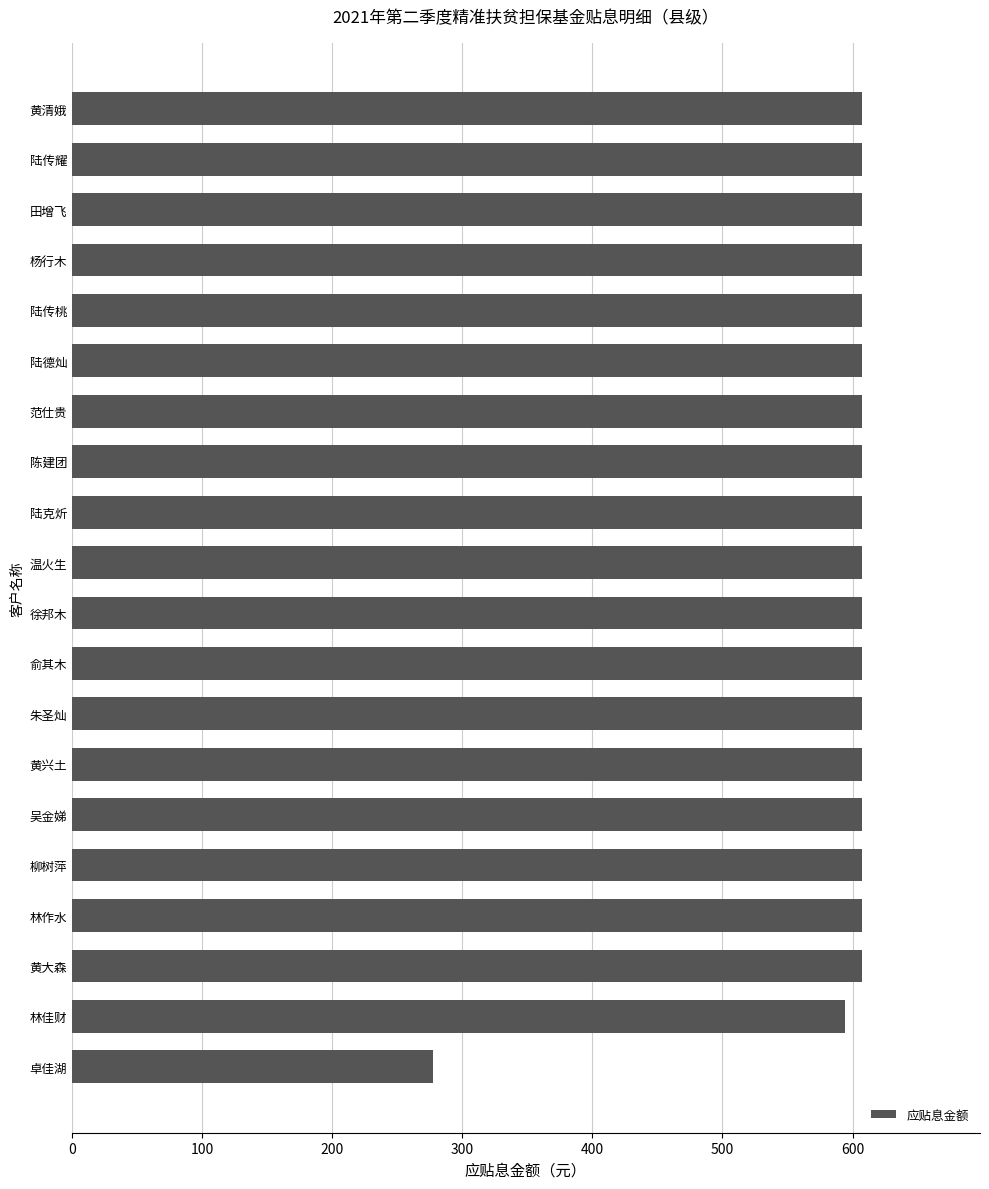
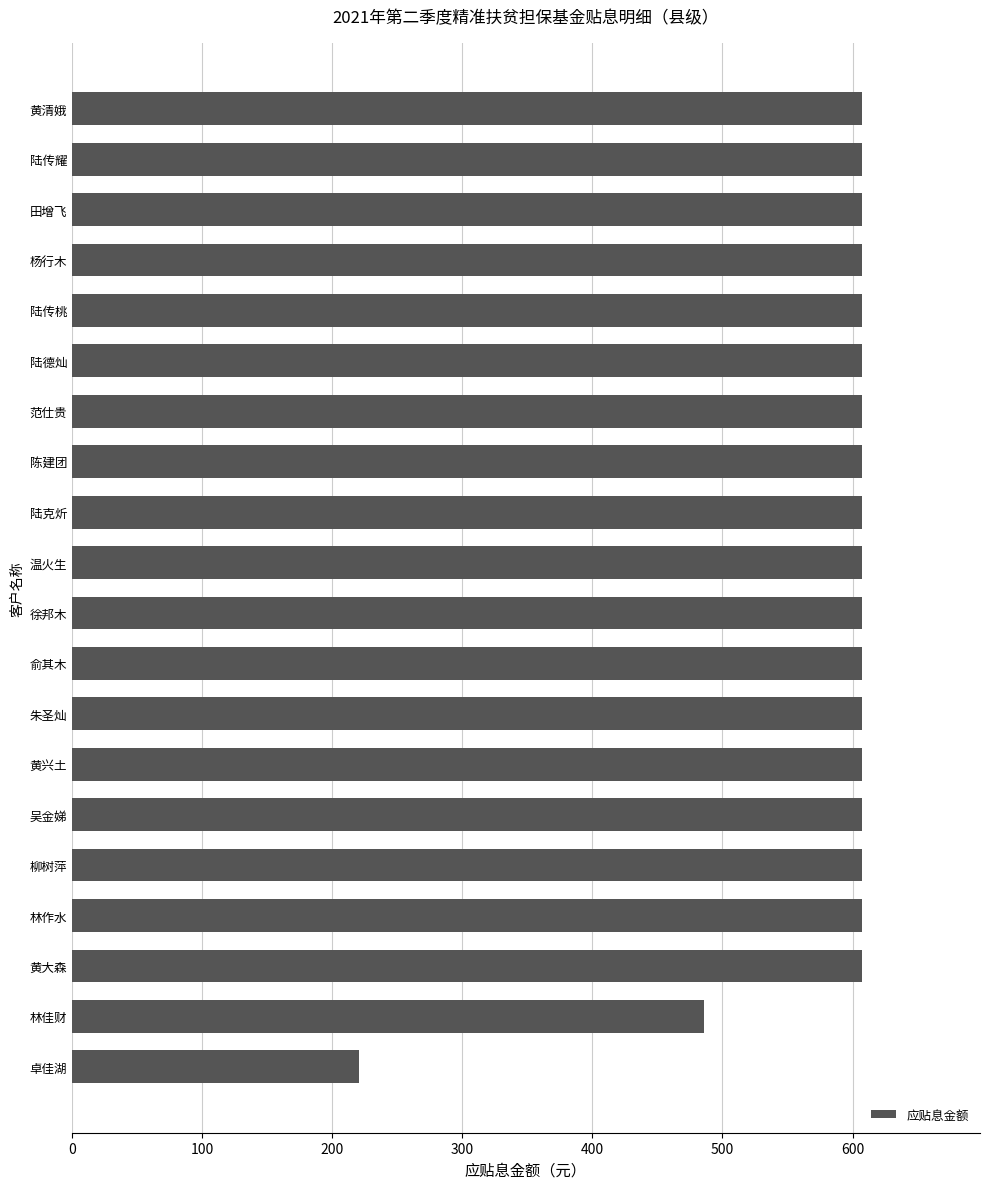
  {
    "黄清娥": 607,
    "陆传耀": 607,
    "田增飞": 607,
    "杨行木": 607,
    "陆传桃": 607,
    "陆德灿": 607,
    "范仕贵": 607,
    "陈建团": 607,
    "陆克炘": 607,
    "温火生": 607,
    "徐邦木": 607,
    "俞其木": 607,
    "朱圣灿": 607,
    "黄兴土": 607,
    "吴金娣": 607,
    "柳树萍": 607,
    "林作水": 607,
    "黄大森": 607,
-   "林佳财": 594,
-   "卓佳湖": 278
+   "林佳财": 486,
+   "卓佳湖": 221
  }
